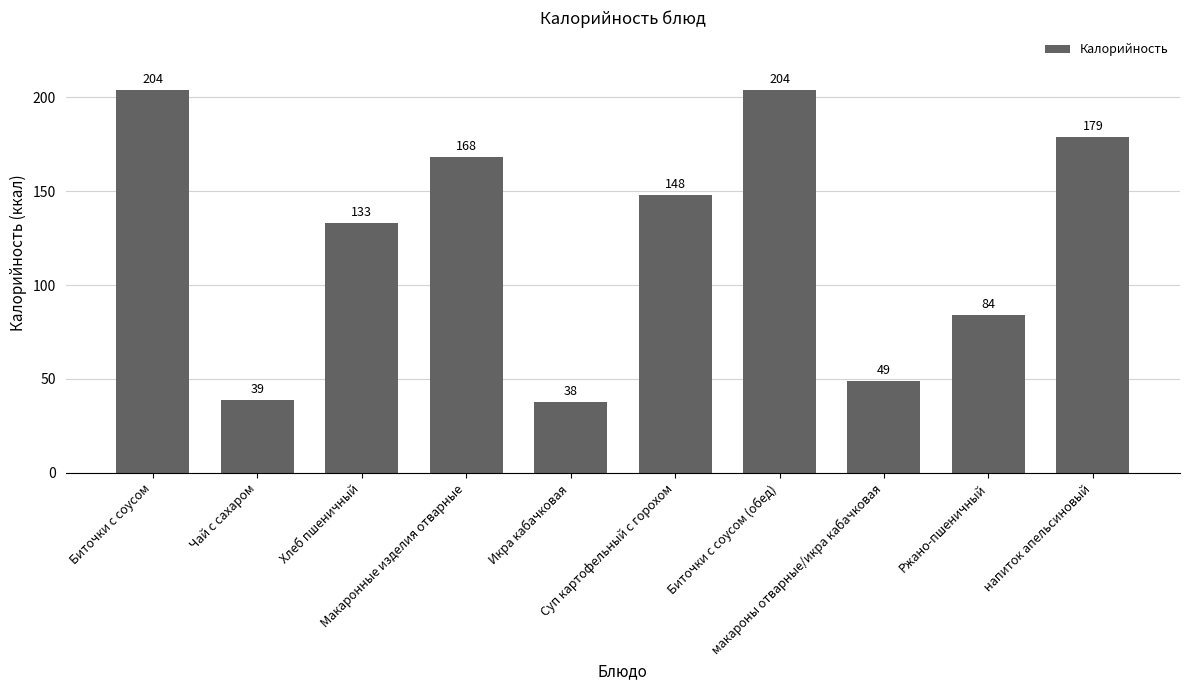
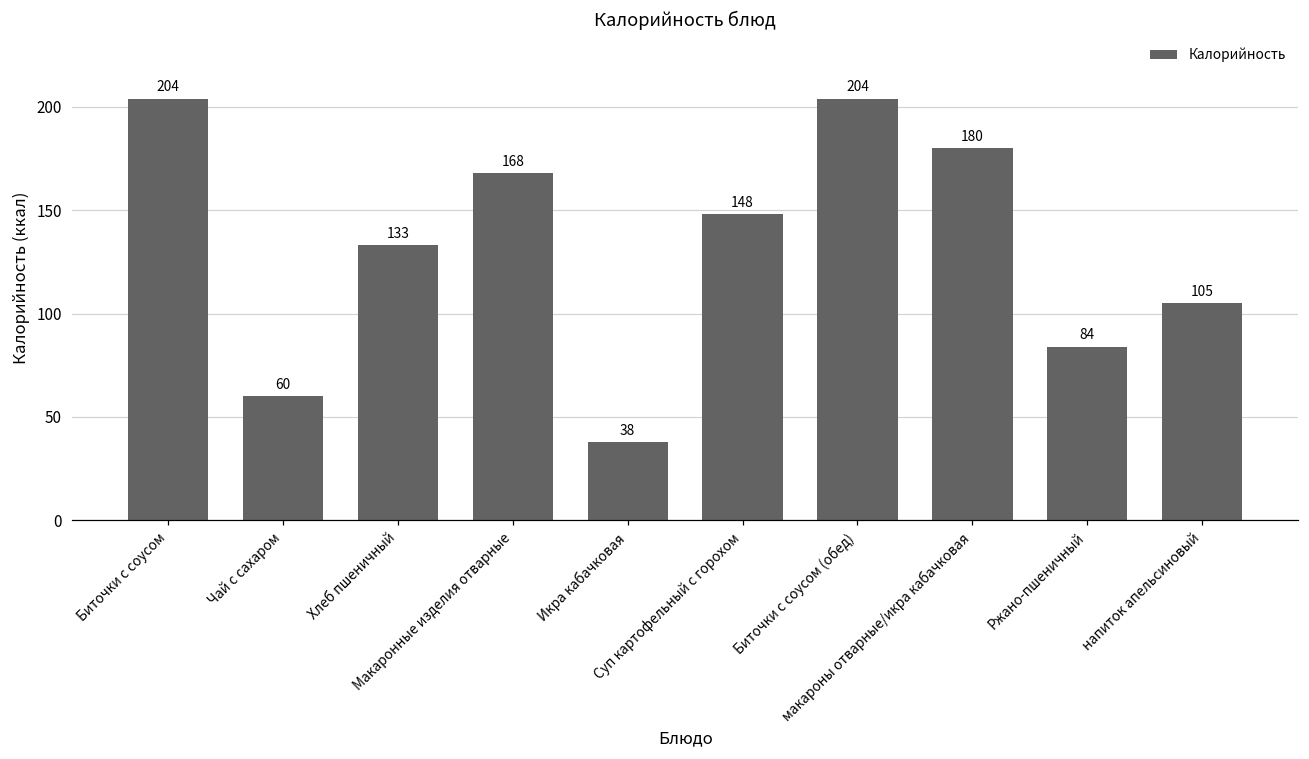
  {
    "Биточки с соусом": 204,
-   "Чай с сахаром": 39,
+   "Чай с сахаром": 60,
    "Хлеб пшеничный": 133,
    "Макаронные изделия отварные": 168,
    "Икра кабачковая": 38,
    "Суп картофельный с горохом": 148,
    "Биточки с соусом (обед)": 204,
-   "макароны отварные/икра кабачковая": 49,
+   "макароны отварные/икра кабачковая": 180,
    "Ржано-пшеничный": 84,
-   "напиток апельсиновый": 179
+   "напиток апельсиновый": 105
  }
